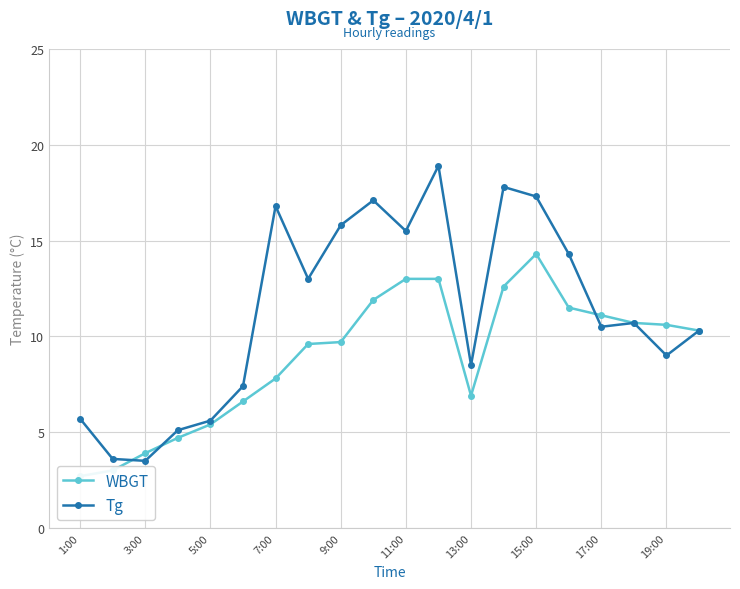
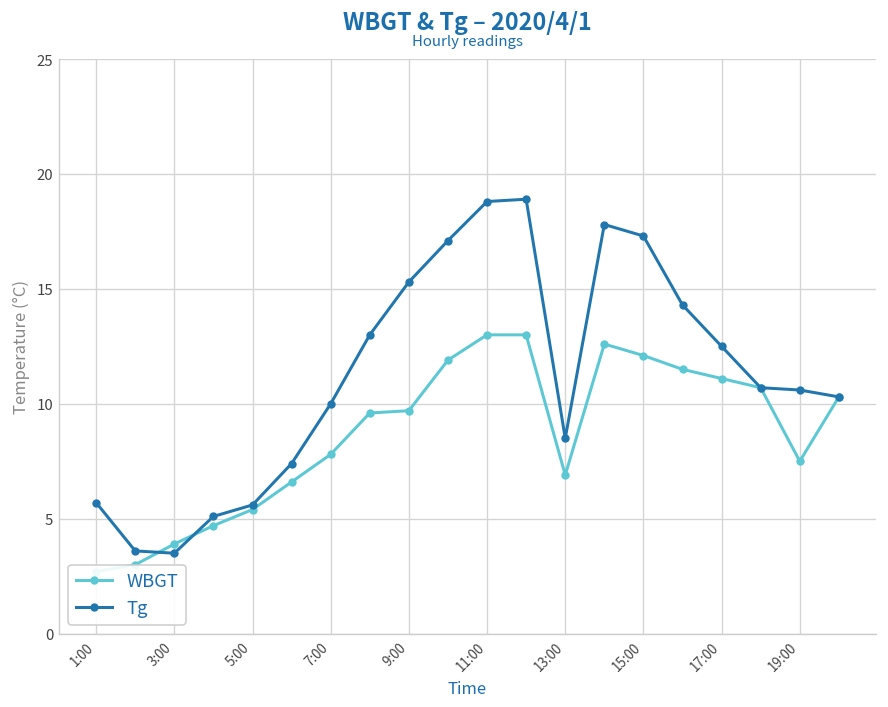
  {
    "WBGT": {
      "3:00": 3.9,
      "5:00": 5.4,
      "7:00": 7.8,
      "9:00": 9.7,
      "11:00": 13.0,
      "13:00": 6.9,
-     "15:00": 14.3,
+     "15:00": 12.1,
      "17:00": 11.1,
-     "19:00": 10.6
+     "19:00": 7.5
    },
    "Tg": {
      "1:00": 5.7,
      "3:00": 3.5,
      "5:00": 5.6,
-     "7:00": 16.8,
-     "9:00": 15.8,
-     "11:00": 15.5,
+     "7:00": 10.0,
+     "9:00": 15.3,
+     "11:00": 18.8,
      "13:00": 8.5,
      "15:00": 17.3,
-     "17:00": 10.5,
-     "19:00": 9.0
+     "17:00": 12.5,
+     "19:00": 10.6
    }
  }
